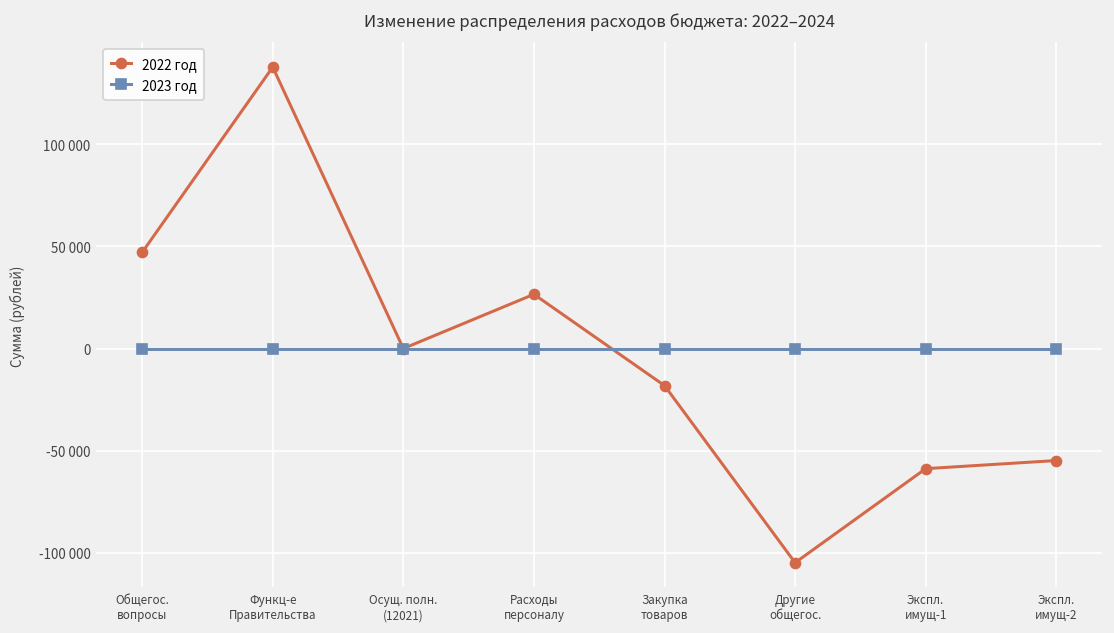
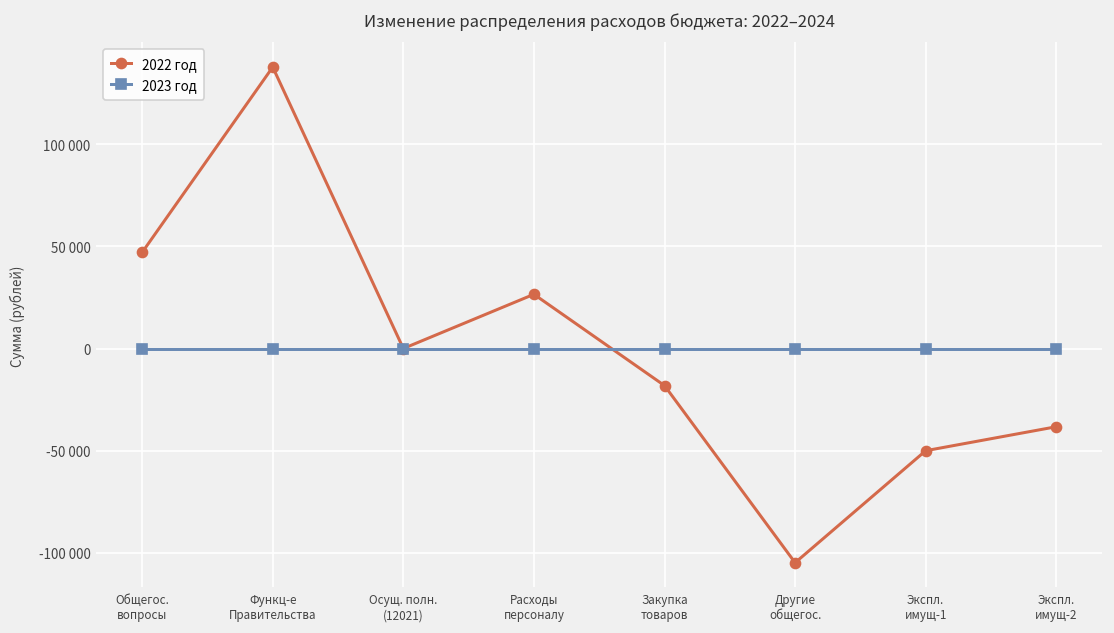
  {
    "2022 год": {
      "Общегос. вопросы": 47000,
      "Функц-е Правительства": 138000,
      "Расходы персоналу": 27000,
      "Закупка товаров": -18000,
      "Другие общегос.": -105000,
-     "Экспл. имущ-1": -59000,
-     "Экспл. имущ-2": -55000
+     "Экспл. имущ-1": -50000,
+     "Экспл. имущ-2": -38000
    },
    "2023 год": {
      "Общегос. вопросы": 0,
      "Функц-е Правительства": 0,
      "Расходы персоналу": 0,
      "Закупка товаров": 0,
      "Другие общегос.": 0,
      "Экспл. имущ-1": 0,
      "Экспл. имущ-2": 0
    }
  }
